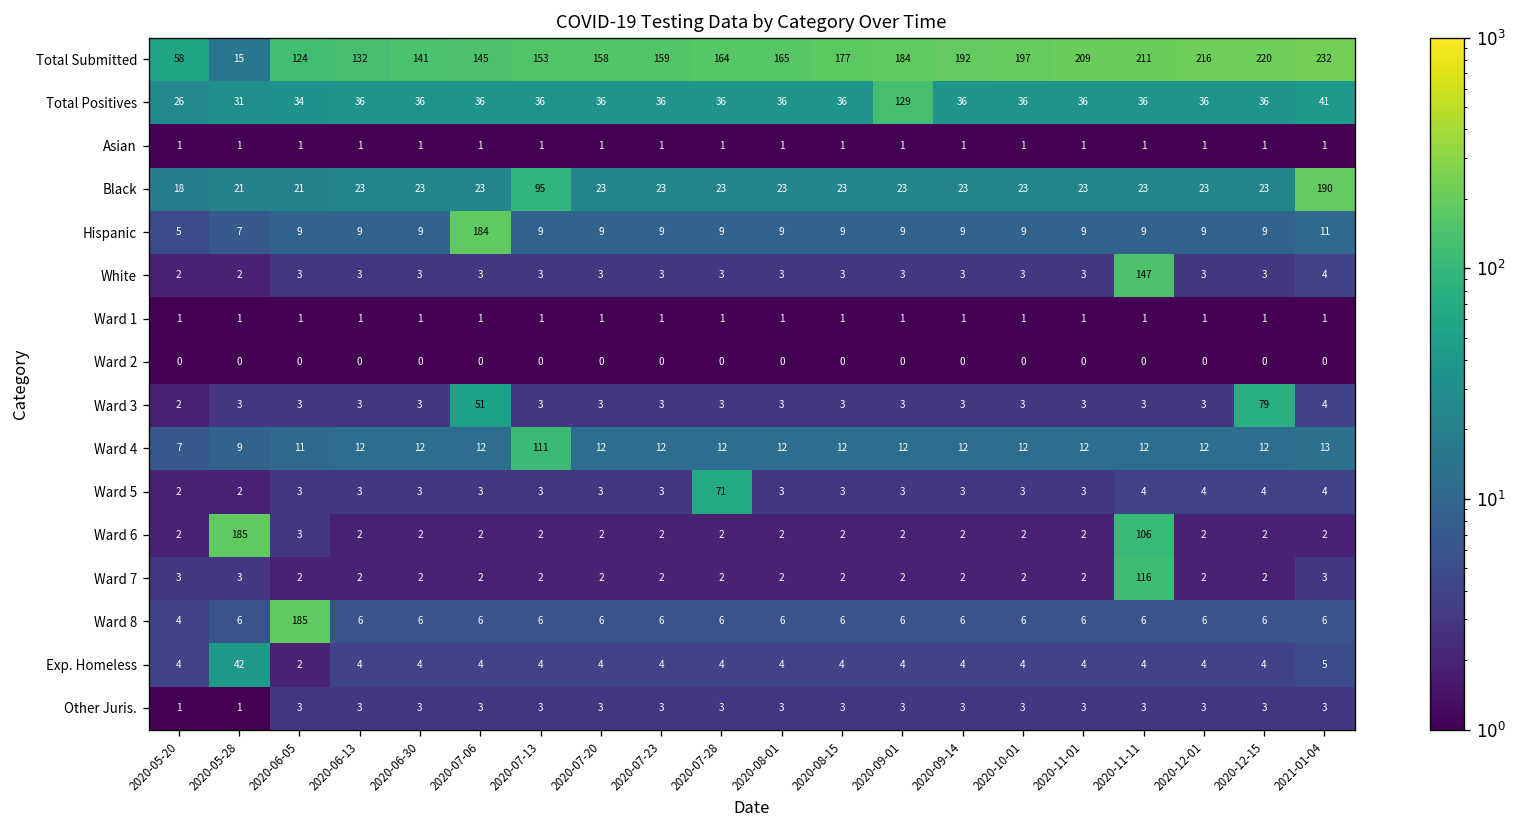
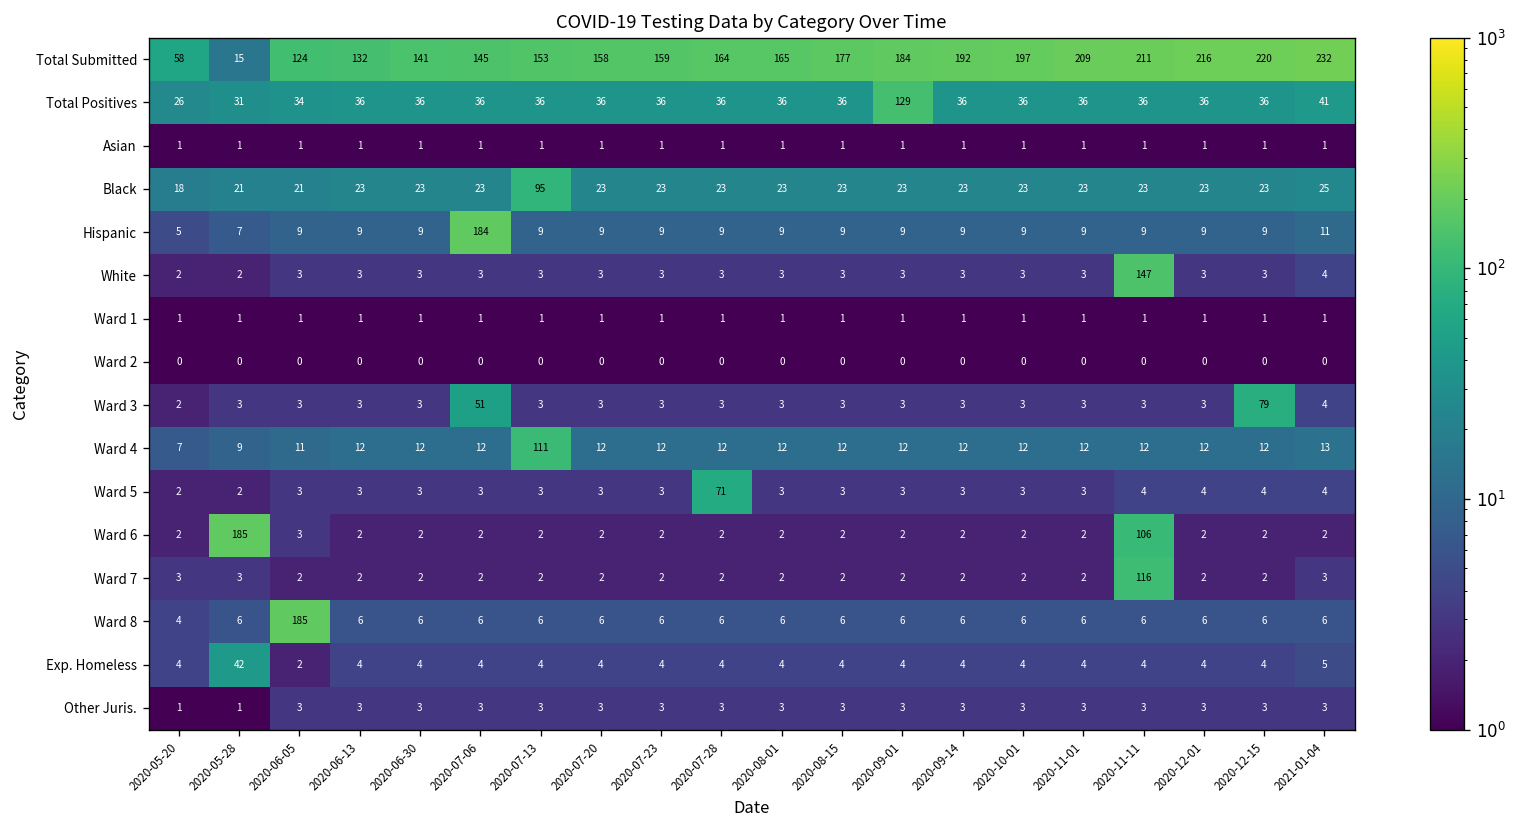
  {
    "Black": {
      "2020-05-20": 18,
      "2020-05-28": 21,
      "2020-06-05": 21,
      "2020-06-13": 23,
      "2020-06-30": 23,
      "2020-07-06": 23,
      "2020-07-13": 95,
      "2020-07-20": 23,
      "2020-07-23": 23,
      "2020-07-28": 23,
      "2020-08-01": 23,
      "2020-08-15": 23,
      "2020-09-01": 23,
      "2020-09-14": 23,
      "2020-10-01": 23,
      "2020-11-01": 23,
      "2020-11-11": 23,
      "2020-12-01": 23,
      "2020-12-15": 23,
-     "2021-01-04": 190
+     "2021-01-04": 25
    }
  }
